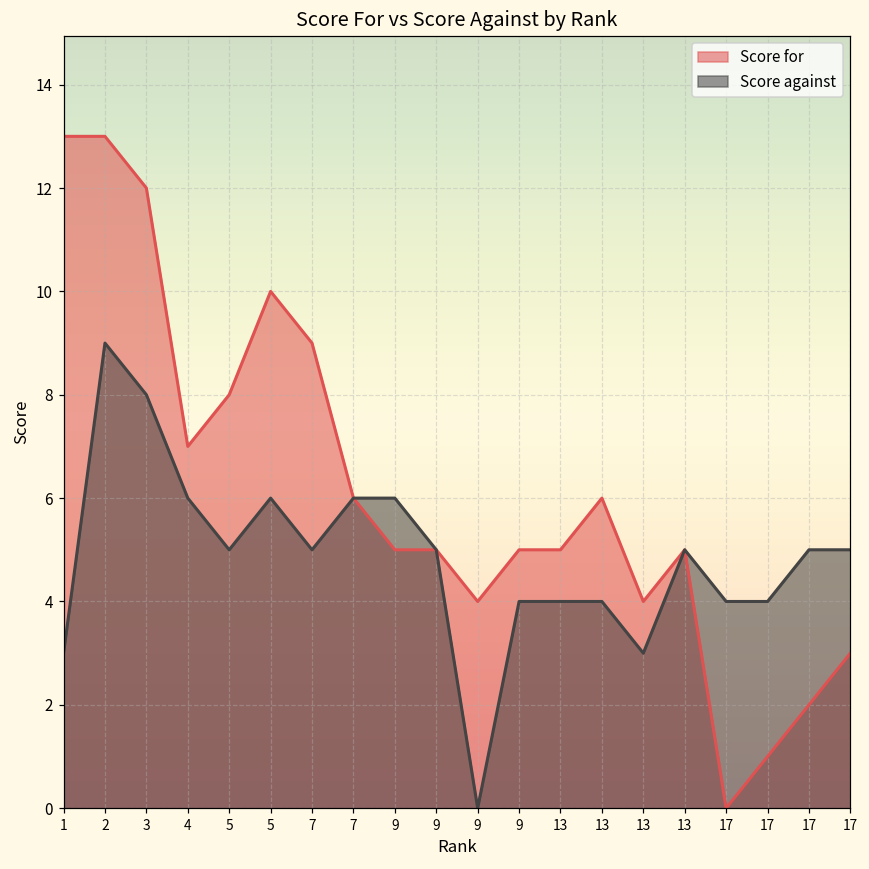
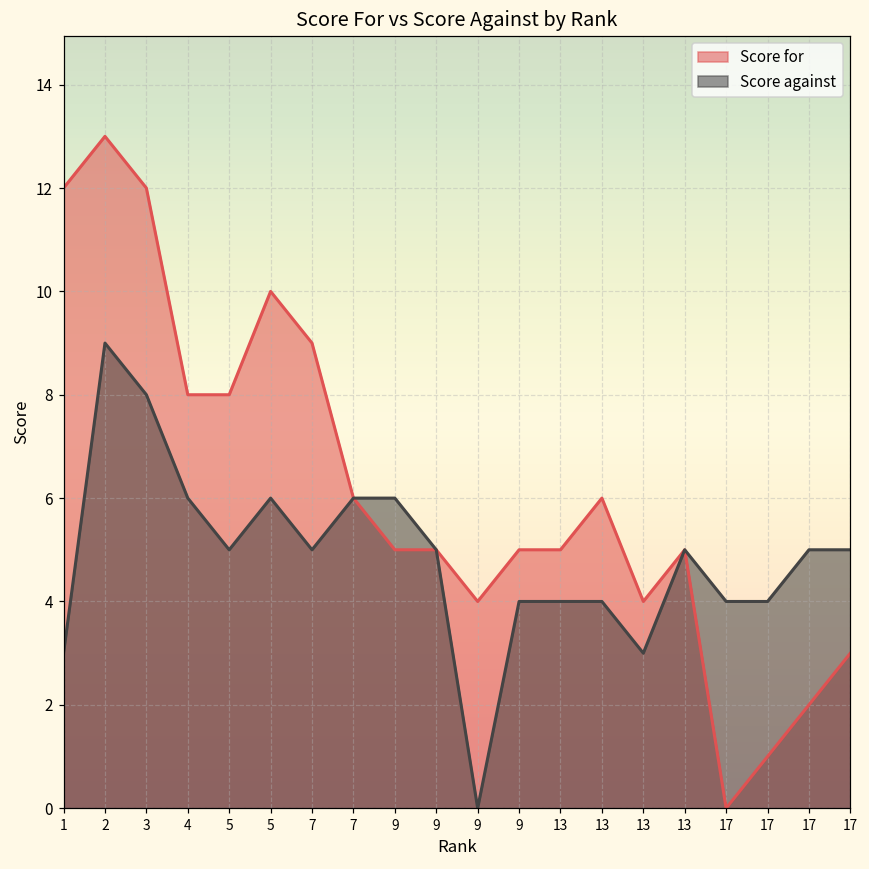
  {
    "Score for": {
-     "1": 13,
+     "1": 12,
      "2": 13,
      "3": 12,
-     "4": 7
+     "4": 8
    },
    "Score against": {
      "1": 3,
      "2": 9,
      "3": 8,
      "4": 6
    }
  }
